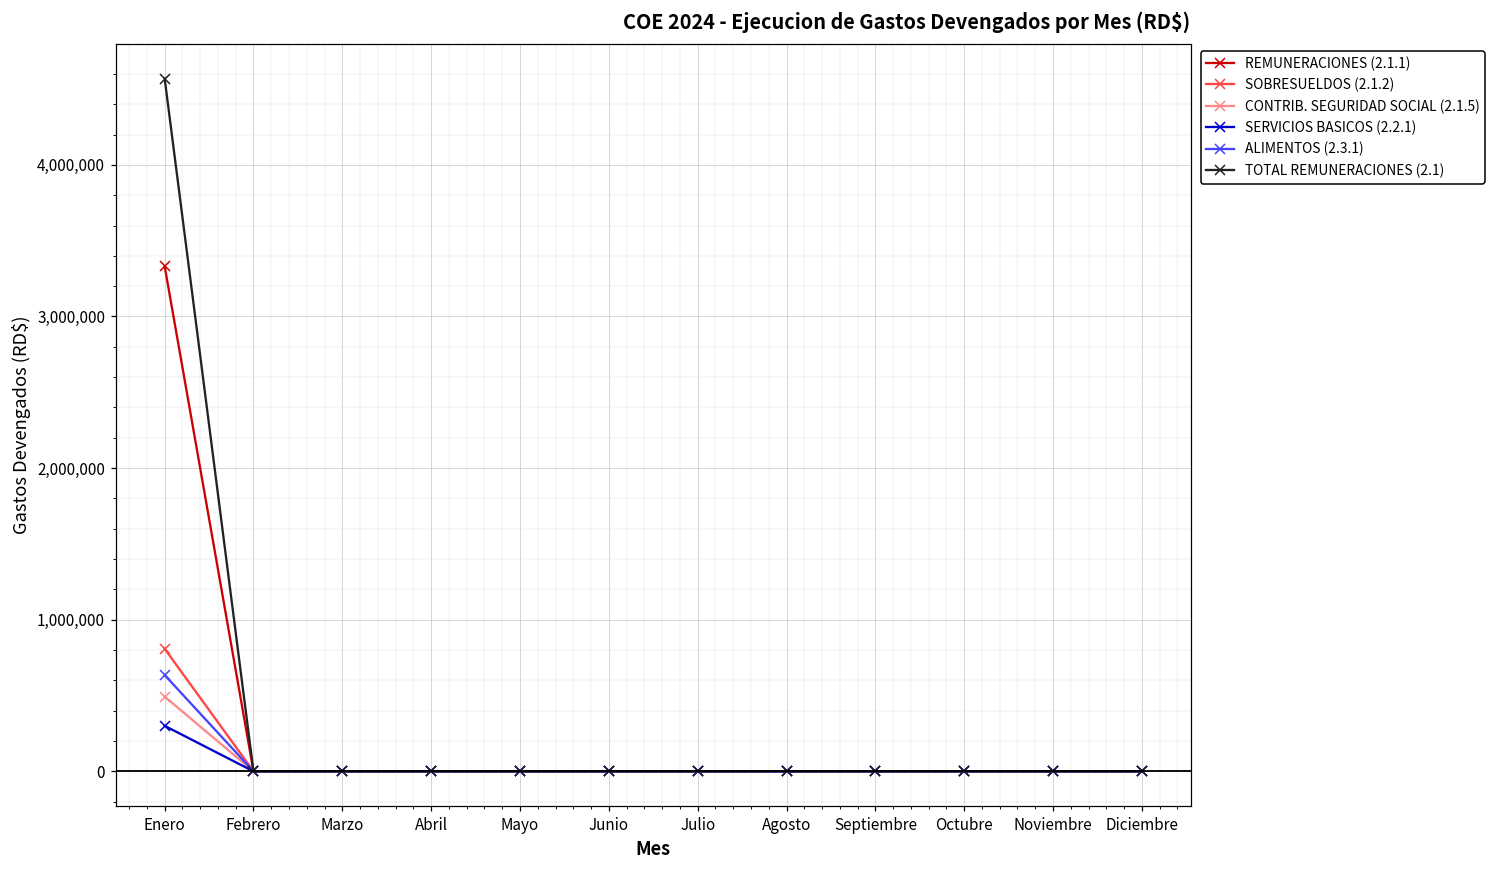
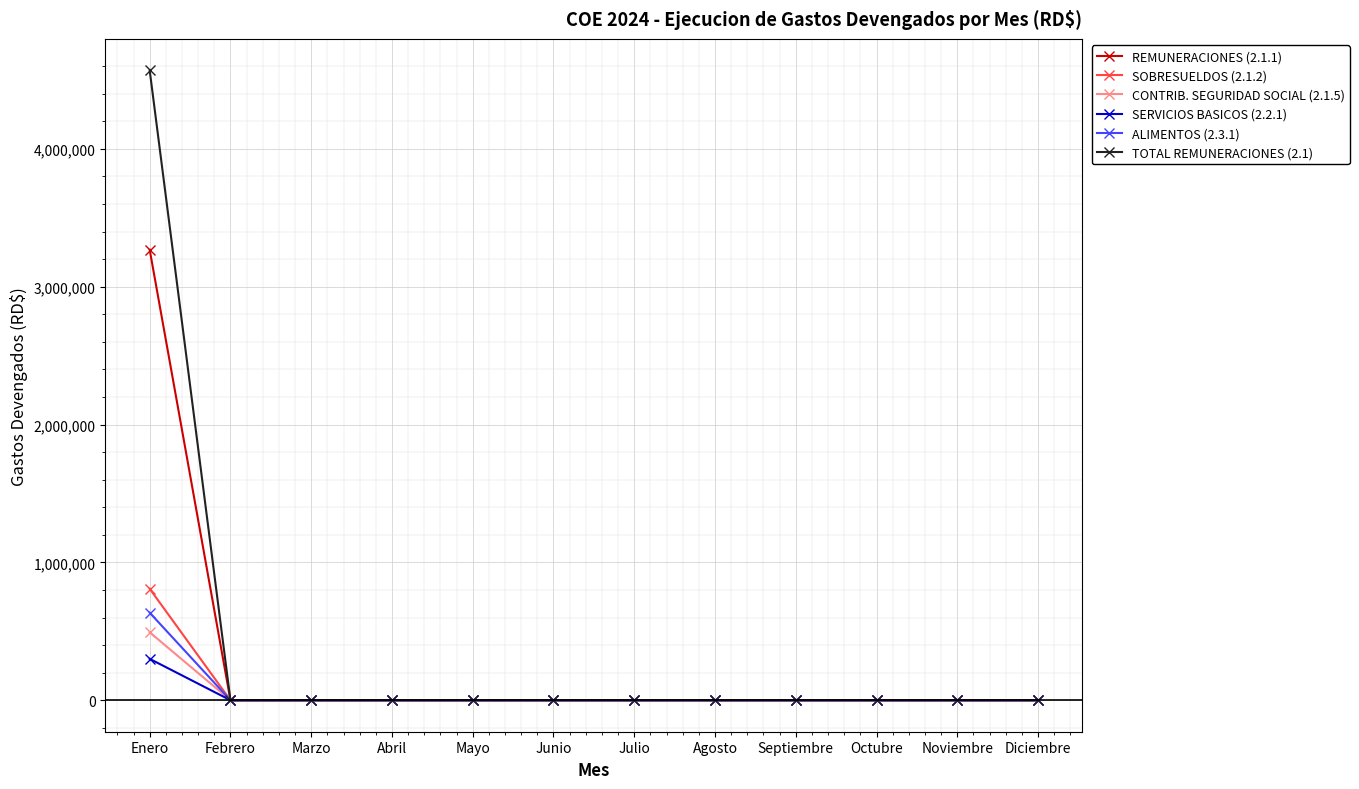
  {
    "REMUNERACIONES (2.1.1)": {
-     "Enero": "3,330,000"
+     "Enero": "3,270,000"
    },
    "SOBRESUELDOS (2.1.2)": {
      "Enero": "810,000"
    },
    "CONTRIB. SEGURIDAD SOCIAL (2.1.5)": {
      "Enero": "490,000"
    },
    "SERVICIOS BASICOS (2.2.1)": {
      "Enero": "300,000"
    },
    "ALIMENTOS (2.3.1)": {
      "Enero": "630,000"
    },
    "TOTAL REMUNERACIONES (2.1)": {
      "Enero": "4,570,000"
    }
  }
